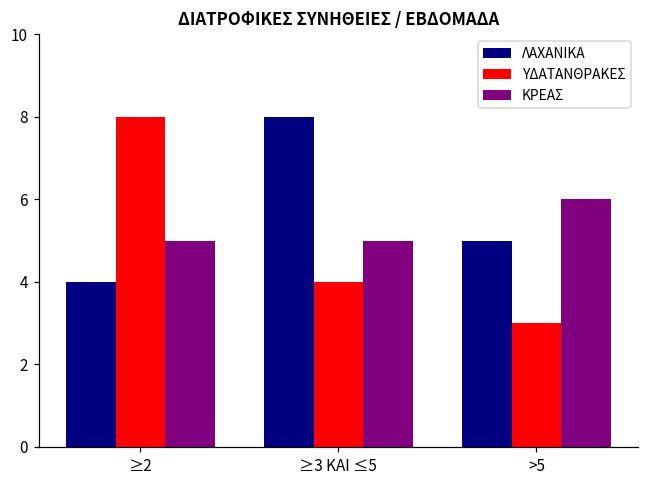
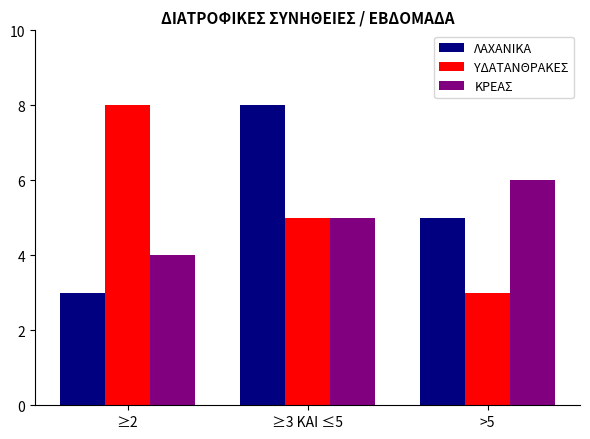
  {
    "ΛΑΧΑΝΙΚΑ": {
-     "≥2": 4,
+     "≥2": 3,
      "≥3 ΚΑΙ ≤5": 8,
      ">5": 5
    },
    "ΥΔΑΤΑΝΘΡΑΚΕΣ": {
      "≥2": 8,
-     "≥3 ΚΑΙ ≤5": 4,
+     "≥3 ΚΑΙ ≤5": 5,
      ">5": 3
    },
    "ΚΡΕΑΣ": {
-     "≥2": 5,
+     "≥2": 4,
      "≥3 ΚΑΙ ≤5": 5,
      ">5": 6
    }
  }
